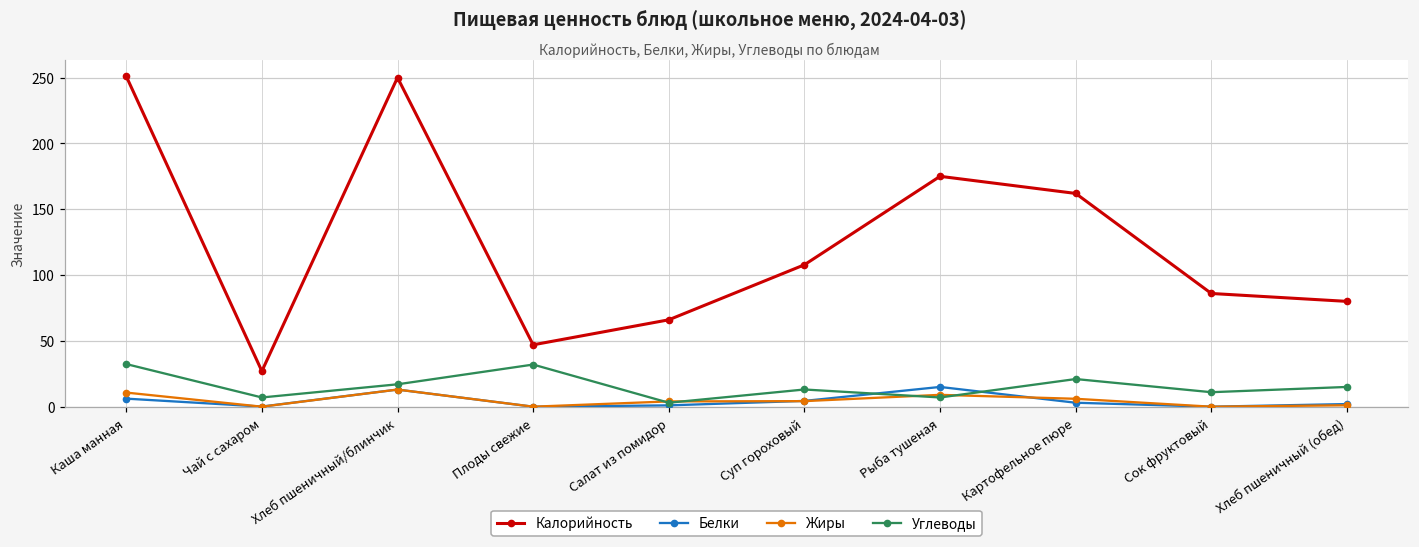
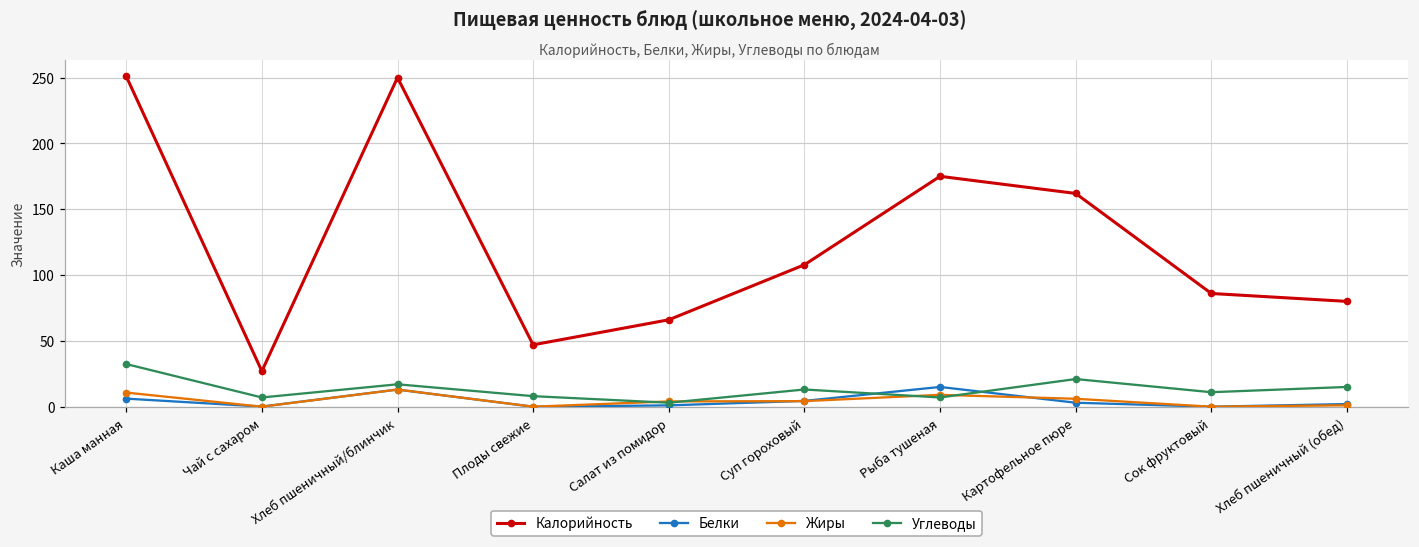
  {
    "Калорийность": {
      "Каша манная": 251,
      "Чай с сахаром": 27,
      "Хлеб пшеничный/блинчик": 250,
      "Плоды свежие": 47,
      "Салат из помидор": 66,
      "Суп гороховый": 108,
      "Рыба тушеная": 175,
      "Картофельное пюре": 162,
      "Сок фруктовый": 86,
      "Хлеб пшеничный (обед)": 80
    },
    "Белки": {
      "Каша манная": 6,
      "Рыба тушеная": 15,
      "Картофельное пюре": 3
    },
    "Жиры": {
      "Каша манная": 11,
      "Картофельное пюре": 6
    },
    "Углеводы": {
      "Каша манная": 32,
      "Чай с сахаром": 7,
      "Хлеб пшеничный/блинчик": 17,
-     "Плоды свежие": 32,
+     "Плоды свежие": 8,
      "Суп гороховый": 13,
      "Картофельное пюре": 21,
      "Сок фруктовый": 11,
      "Хлеб пшеничный (обед)": 15
    }
  }
